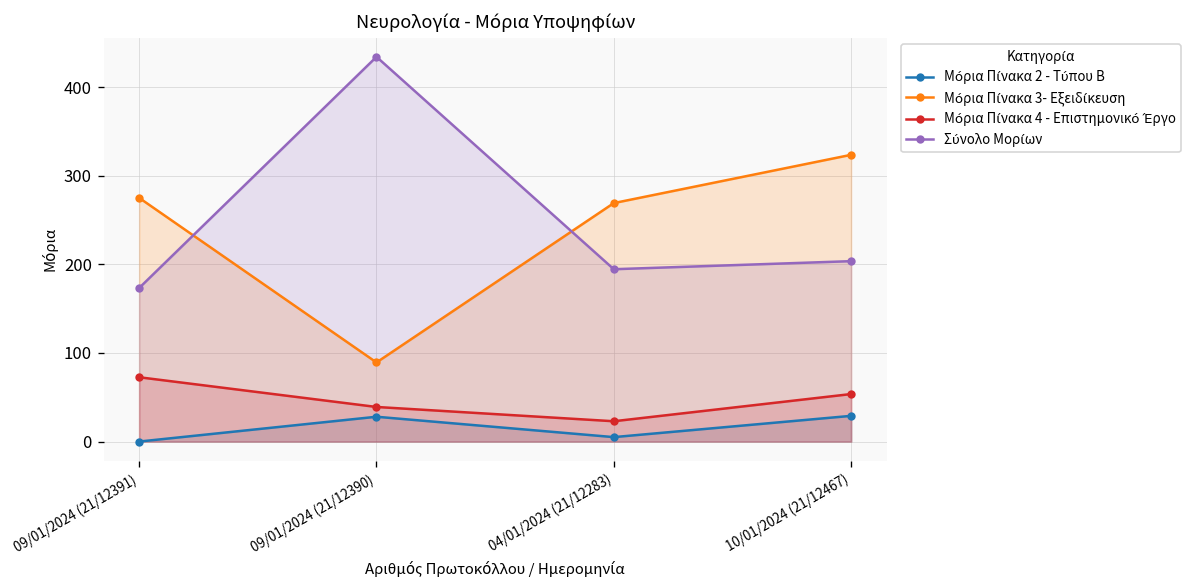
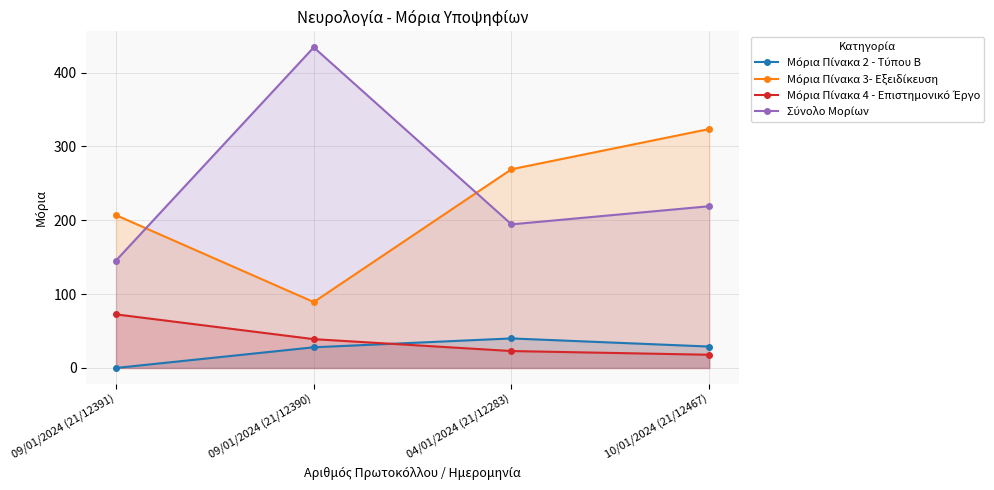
  {
    "Μόρια Πίνακα 2 - Τύπου Β": {
      "09/01/2024 (21/12391)": 0,
      "09/01/2024 (21/12390)": 30,
-     "04/01/2024 (21/12283)": 10,
+     "04/01/2024 (21/12283)": 40,
      "10/01/2024 (21/12467)": 30
    },
    "Μόρια Πίνακα 3- Εξειδίκευση": {
-     "09/01/2024 (21/12391)": 280,
+     "09/01/2024 (21/12391)": 210,
      "09/01/2024 (21/12390)": 90,
      "04/01/2024 (21/12283)": 270,
      "10/01/2024 (21/12467)": 320
    },
    "Μόρια Πίνακα 4 - Επιστημονικό Έργο": {
      "09/01/2024 (21/12391)": 70,
      "09/01/2024 (21/12390)": 40,
      "04/01/2024 (21/12283)": 20,
-     "10/01/2024 (21/12467)": 50
+     "10/01/2024 (21/12467)": 20
    },
    "Σύνολο Μορίων": {
-     "09/01/2024 (21/12391)": 170,
+     "09/01/2024 (21/12391)": 150,
      "09/01/2024 (21/12390)": 430,
      "04/01/2024 (21/12283)": 190,
-     "10/01/2024 (21/12467)": 200
+     "10/01/2024 (21/12467)": 220
    }
  }
